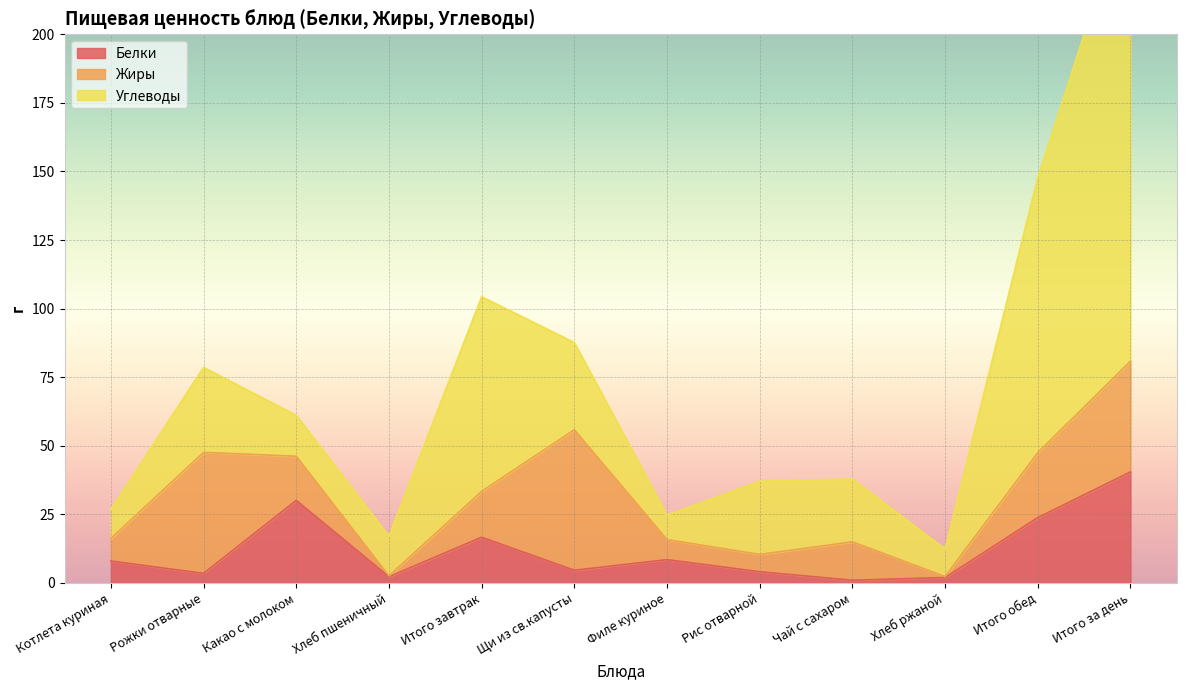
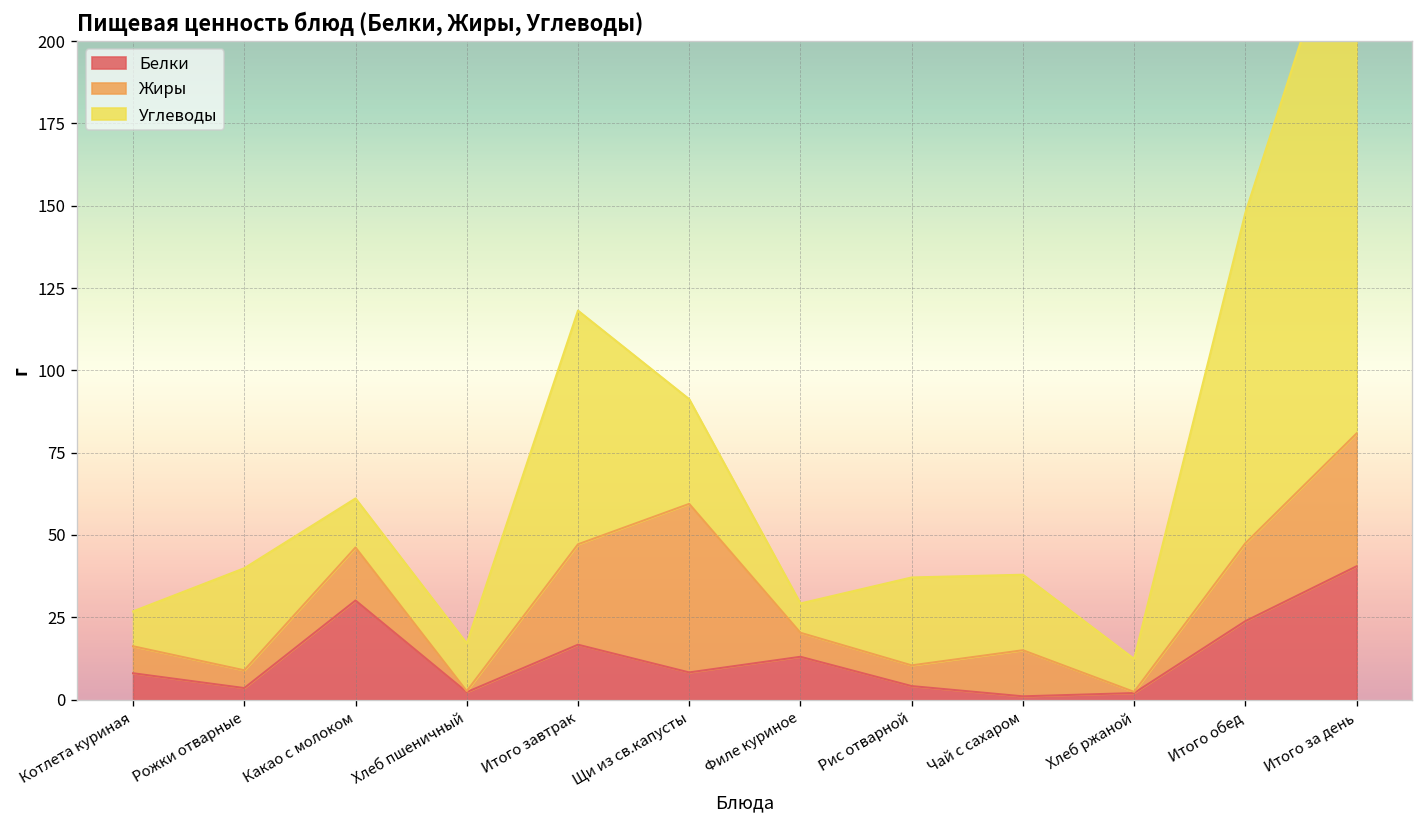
  {
    "Белки": {
      "Котлета куриная": 8,
      "Рожки отварные": 4,
      "Какао с молоком": 30,
      "Итого завтрак": 17,
-     "Щи из св.капусты": 5,
-     "Филе куриное": 9,
+     "Щи из св.капусты": 8,
+     "Филе куриное": 13,
      "Рис отварной": 4,
      "Чай с сахаром": 1,
      "Итого обед": 24,
      "Итого за день": 40
    },
    "Жиры": {
      "Котлета куриная": 8,
-     "Рожки отварные": 44,
+     "Рожки отварные": 5,
      "Какао с молоком": 16,
-     "Итого завтрак": 17,
+     "Итого завтрак": 31,
      "Щи из св.капусты": 51,
      "Филе куриное": 7,
      "Рис отварной": 6,
      "Чай с сахаром": 14,
      "Итого обед": 24,
      "Итого за день": 40
    },
    "Углеводы": {
      "Котлета куриная": 11,
      "Рожки отварные": 31,
      "Какао с молоком": 15,
      "Хлеб пшеничный": 14,
      "Итого завтрак": 71,
      "Щи из св.капусты": 32,
      "Филе куриное": 9,
      "Рис отварной": 27,
      "Чай с сахаром": 23,
      "Хлеб ржаной": 10,
      "Итого обед": 100
    }
  }
